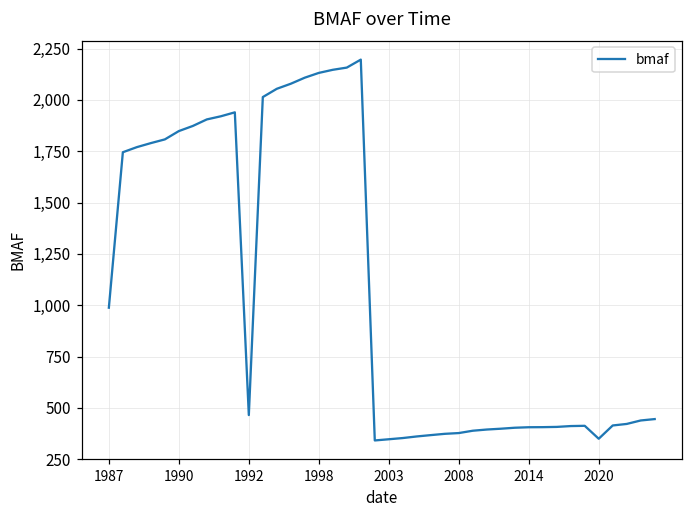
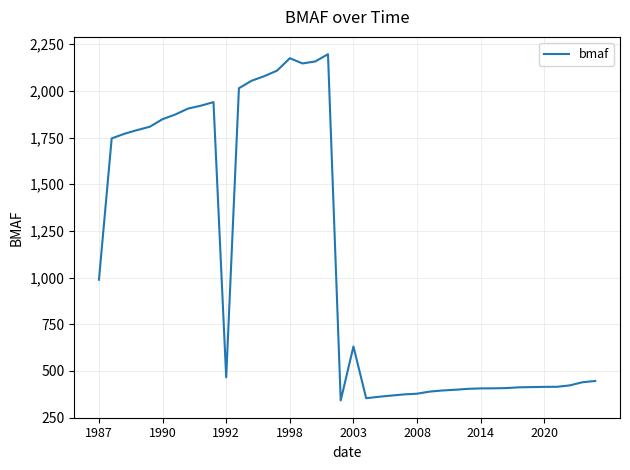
  {
    "1987": "990",
    "1990": "1,850",
    "1992": "470",
-   "1998": "2,130",
-   "2003": "350",
+   "1998": "2,170",
+   "2003": "630",
    "2008": "380",
    "2014": "410",
-   "2020": "350"
+   "2020": "410"
  }
